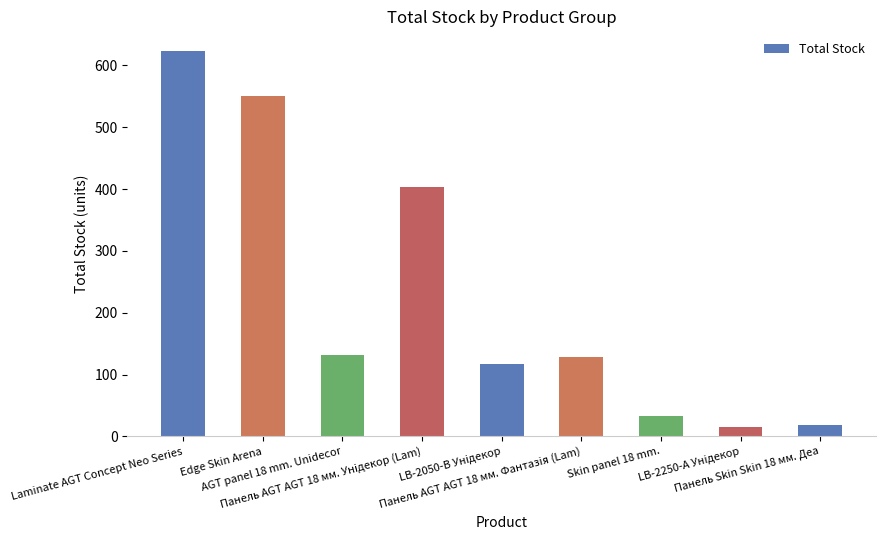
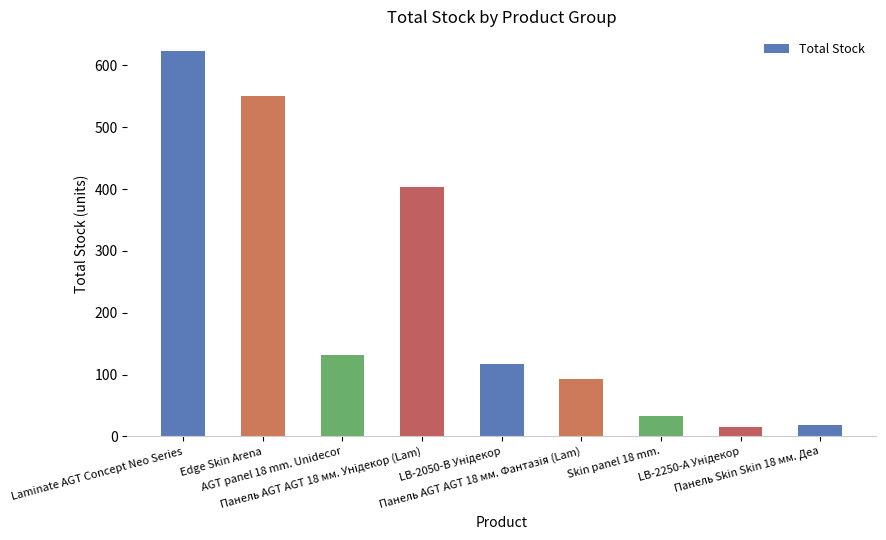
  {
    "Laminate AGT Concept Neo Series": 620,
    "Edge Skin Arena": 550,
    "AGT panel 18 mm. Unidecor": 130,
    "Панель AGT AGT 18 мм. Унідекор (Lam)": 400,
    "LB-2050-В Унідекор": 120,
-   "Панель AGT AGT 18 мм. Фантазія (Lam)": 130,
+   "Панель AGT AGT 18 мм. Фантазія (Lam)": 90,
    "Skin panel 18 mm.": 30,
    "LB-2250-А Унідекор": 20,
    "Панель Skin Skin 18 мм. Деа": 20
  }
